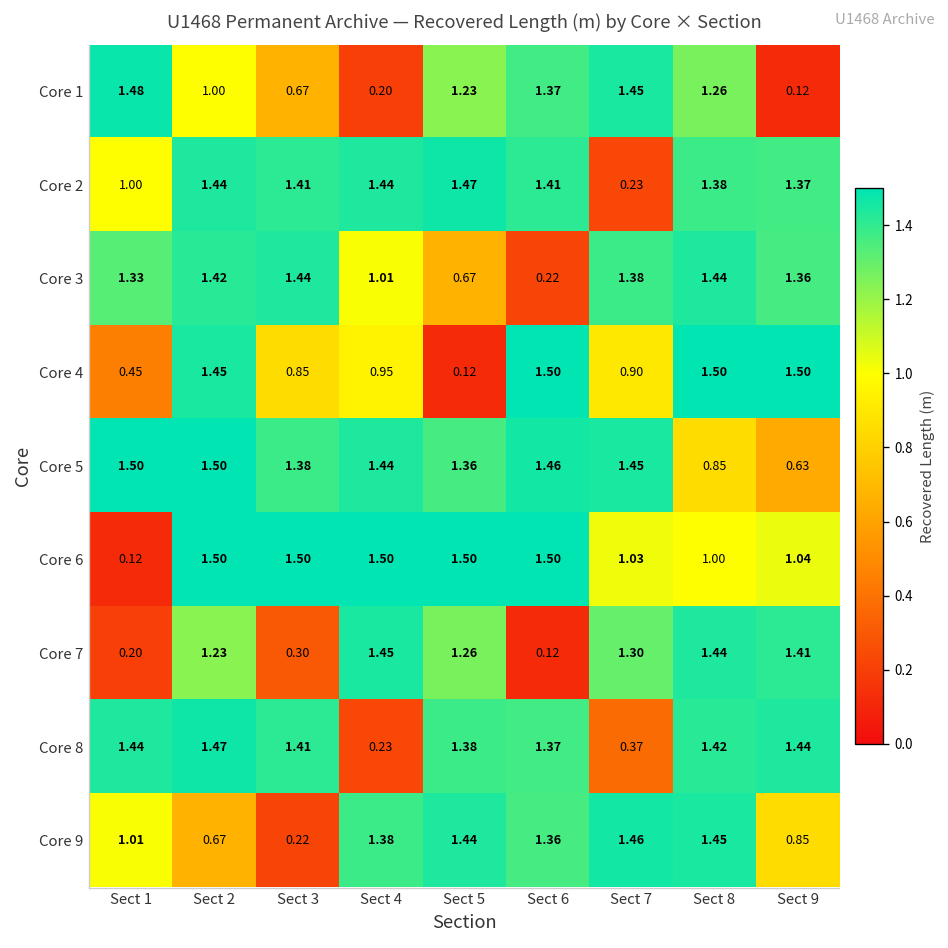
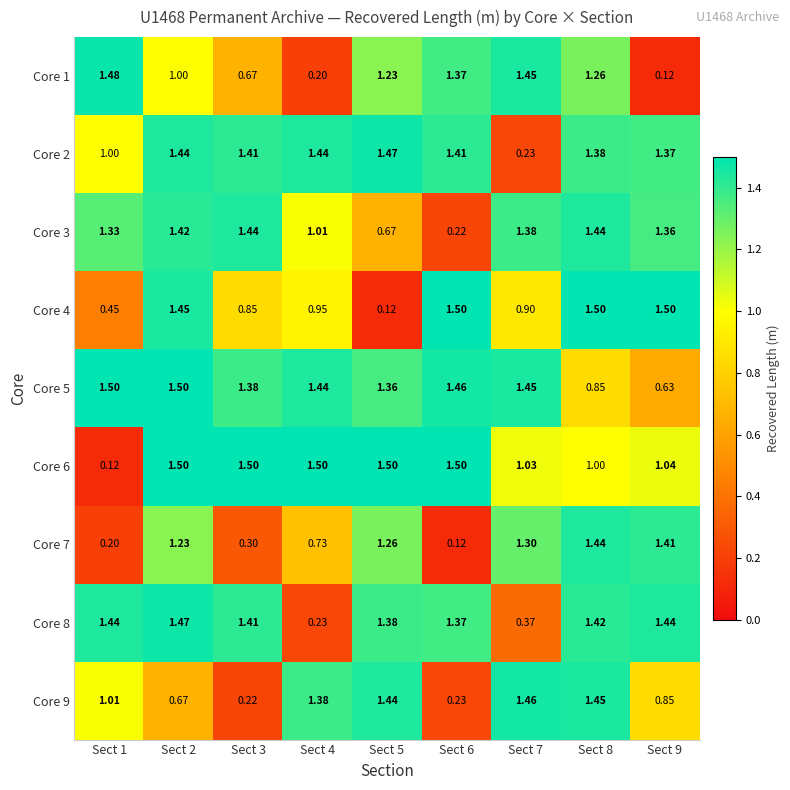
  {
    "Core 1": {
      "Sect 1": 1.48,
      "Sect 2": 1.00,
      "Sect 3": 0.67,
      "Sect 4": 0.20,
      "Sect 5": 1.23,
      "Sect 6": 1.37,
      "Sect 7": 1.45,
      "Sect 8": 1.26,
      "Sect 9": 0.12
    },
    "Core 2": {
      "Sect 1": 1.00,
      "Sect 2": 1.44,
      "Sect 3": 1.41,
      "Sect 4": 1.44,
      "Sect 5": 1.47,
      "Sect 6": 1.41,
      "Sect 7": 0.23,
      "Sect 8": 1.38,
      "Sect 9": 1.37
    },
    "Core 3": {
      "Sect 1": 1.33,
      "Sect 2": 1.42,
      "Sect 3": 1.44,
      "Sect 4": 1.01,
      "Sect 5": 0.67,
      "Sect 6": 0.22,
      "Sect 7": 1.38,
      "Sect 8": 1.44,
      "Sect 9": 1.36
    },
    "Core 4": {
      "Sect 1": 0.45,
      "Sect 2": 1.45,
      "Sect 3": 0.85,
      "Sect 4": 0.95,
      "Sect 5": 0.12,
      "Sect 6": 1.50,
      "Sect 7": 0.90,
      "Sect 8": 1.50,
      "Sect 9": 1.50
    },
    "Core 5": {
      "Sect 1": 1.50,
      "Sect 2": 1.50,
      "Sect 3": 1.38,
      "Sect 4": 1.44,
      "Sect 5": 1.36,
      "Sect 6": 1.46,
      "Sect 7": 1.45,
      "Sect 8": 0.85,
      "Sect 9": 0.63
    },
    "Core 6": {
      "Sect 1": 0.12,
      "Sect 2": 1.50,
      "Sect 3": 1.50,
      "Sect 4": 1.50,
      "Sect 5": 1.50,
      "Sect 6": 1.50,
      "Sect 7": 1.03,
      "Sect 8": 1.00,
      "Sect 9": 1.04
    },
    "Core 7": {
      "Sect 1": 0.20,
      "Sect 2": 1.23,
      "Sect 3": 0.30,
-     "Sect 4": 1.45,
+     "Sect 4": 0.73,
      "Sect 5": 1.26,
      "Sect 6": 0.12,
      "Sect 7": 1.30,
      "Sect 8": 1.44,
      "Sect 9": 1.41
    },
    "Core 8": {
      "Sect 1": 1.44,
      "Sect 2": 1.47,
      "Sect 3": 1.41,
      "Sect 4": 0.23,
      "Sect 5": 1.38,
      "Sect 6": 1.37,
      "Sect 7": 0.37,
      "Sect 8": 1.42,
      "Sect 9": 1.44
    },
    "Core 9": {
      "Sect 1": 1.01,
      "Sect 2": 0.67,
      "Sect 3": 0.22,
      "Sect 4": 1.38,
      "Sect 5": 1.44,
-     "Sect 6": 1.36,
+     "Sect 6": 0.23,
      "Sect 7": 1.46,
      "Sect 8": 1.45,
      "Sect 9": 0.85
    }
  }
